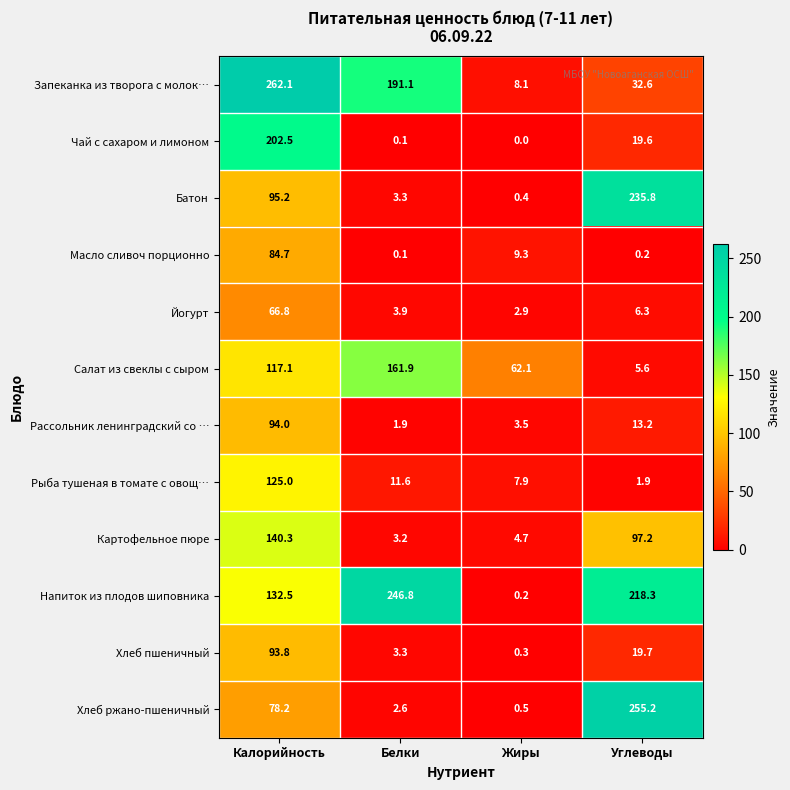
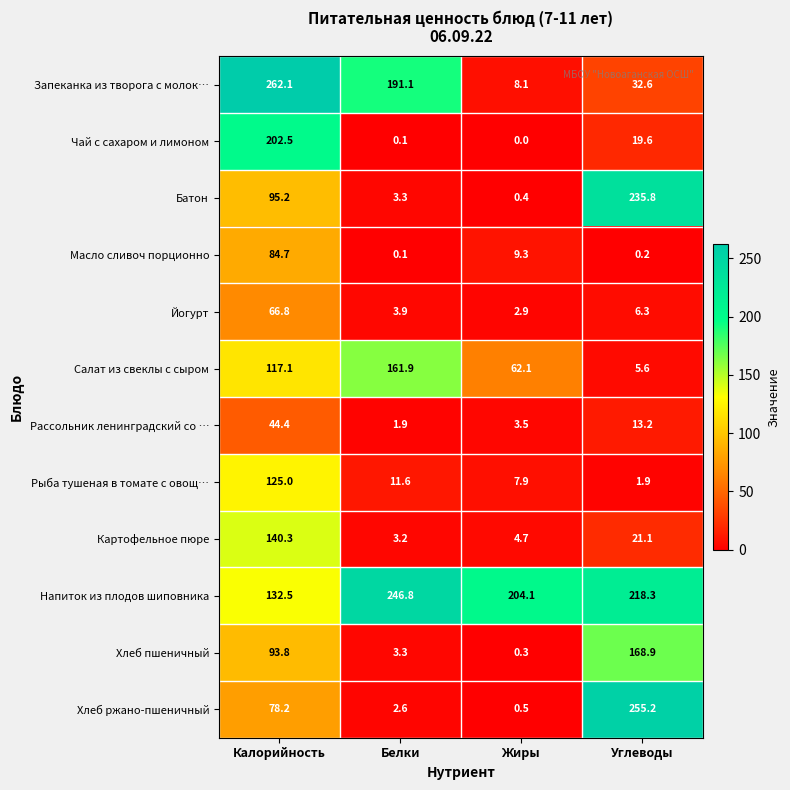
  {
    "Запеканка из творога с молок…": {
      "Калорийность": 262.1,
      "Белки": 191.1,
      "Жиры": 8.1
    },
    "Чай с сахаром и лимоном": {
      "Калорийность": 202.5,
      "Белки": 0.1,
      "Жиры": 0.0,
      "Углеводы": 19.6
    },
    "Батон": {
      "Калорийность": 95.2,
      "Белки": 3.3,
      "Жиры": 0.4,
      "Углеводы": 235.8
    },
    "Масло сливоч порционно": {
      "Калорийность": 84.7,
      "Белки": 0.1,
      "Жиры": 9.3,
      "Углеводы": 0.2
    },
    "Йогурт": {
      "Калорийность": 66.8,
      "Белки": 3.9,
      "Жиры": 2.9,
      "Углеводы": 6.3
    },
    "Салат из свеклы с сыром": {
      "Калорийность": 117.1,
      "Белки": 161.9,
      "Жиры": 62.1,
      "Углеводы": 5.6
    },
    "Рассольник ленинградский со …": {
-     "Калорийность": 94.0,
+     "Калорийность": 44.4,
      "Белки": 1.9,
      "Жиры": 3.5,
      "Углеводы": 13.2
    },
    "Рыба тушеная в томате с овощ…": {
      "Калорийность": 125.0,
      "Белки": 11.6,
      "Жиры": 7.9,
      "Углеводы": 1.9
    },
    "Картофельное пюре": {
      "Калорийность": 140.3,
      "Белки": 3.2,
      "Жиры": 4.7,
-     "Углеводы": 97.2
+     "Углеводы": 21.1
    },
    "Напиток из плодов шиповника": {
      "Калорийность": 132.5,
      "Белки": 246.8,
-     "Жиры": 0.2,
+     "Жиры": 204.1,
      "Углеводы": 218.3
    },
    "Хлеб пшеничный": {
      "Калорийность": 93.8,
      "Белки": 3.3,
      "Жиры": 0.3,
-     "Углеводы": 19.7
+     "Углеводы": 168.9
    },
    "Хлеб ржано-пшеничный": {
      "Калорийность": 78.2,
      "Белки": 2.6,
      "Жиры": 0.5,
      "Углеводы": 255.2
    }
  }
